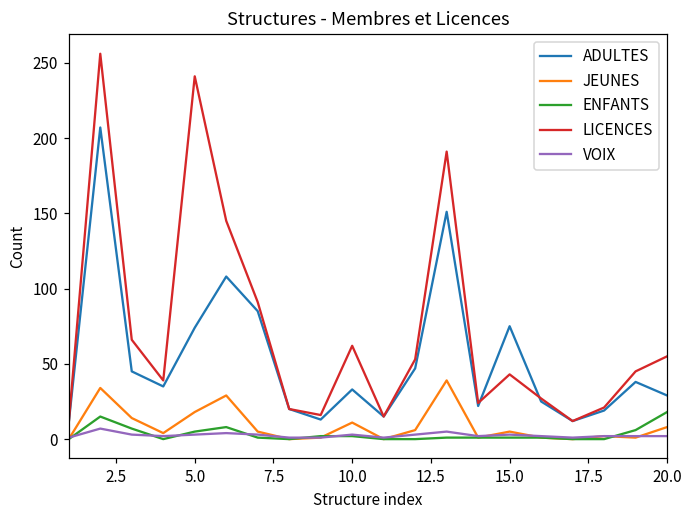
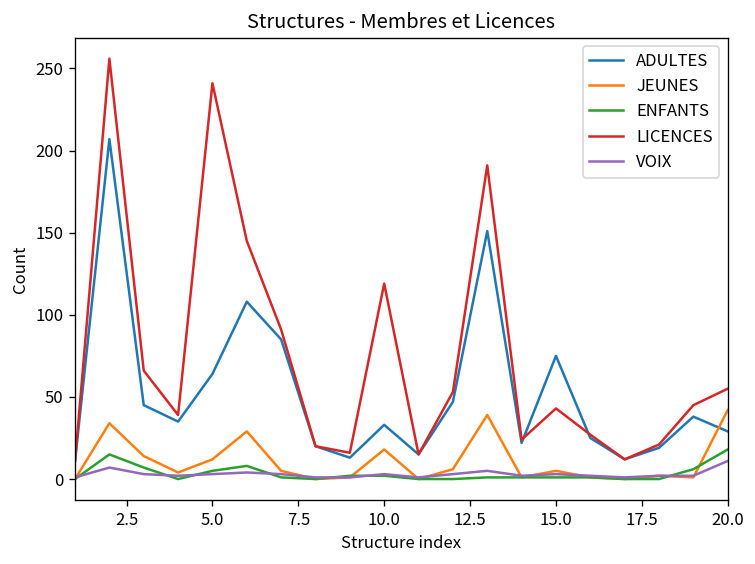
  {
    "ADULTES": {
-     "5.0": 74,
+     "5.0": 64,
      "10.0": 33,
      "15.0": 75,
      "20.0": 29
    },
    "JEUNES": {
-     "5.0": 18,
-     "10.0": 11,
+     "5.0": 12,
+     "10.0": 18,
      "15.0": 5,
-     "20.0": 8
+     "20.0": 42
    },
    "ENFANTS": {
      "5.0": 5,
      "15.0": 1,
      "20.0": 18
    },
    "LICENCES": {
      "5.0": 241,
-     "10.0": 62,
+     "10.0": 119,
      "15.0": 43,
      "20.0": 55
    },
    "VOIX": {
      "5.0": 3,
      "15.0": 3,
-     "20.0": 2
+     "20.0": 11
    }
  }
